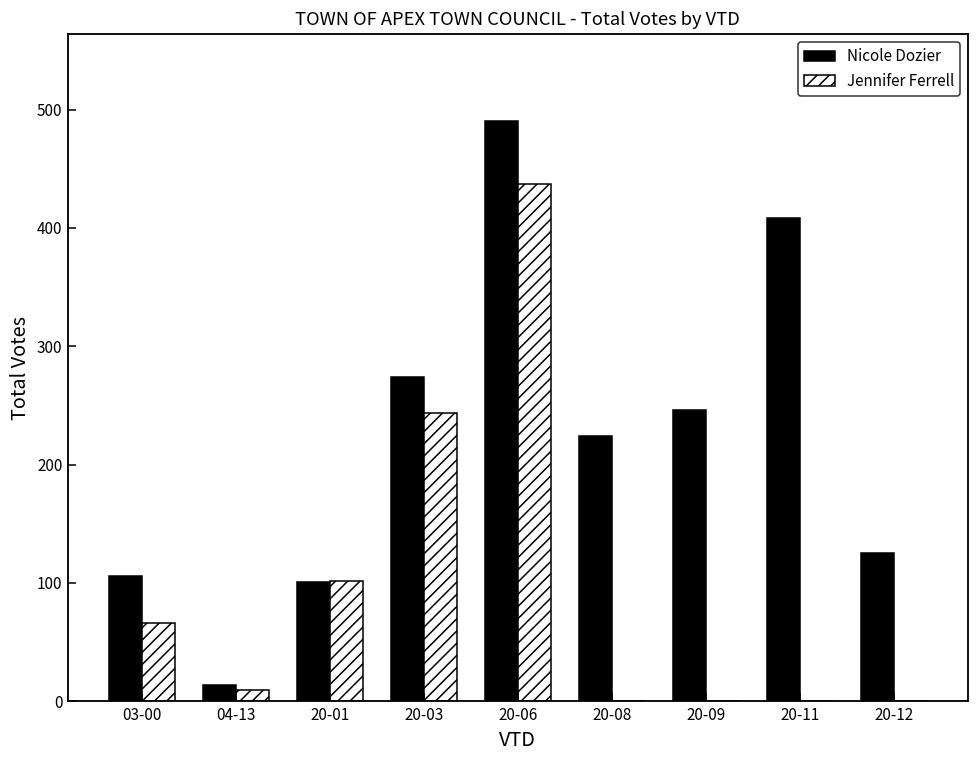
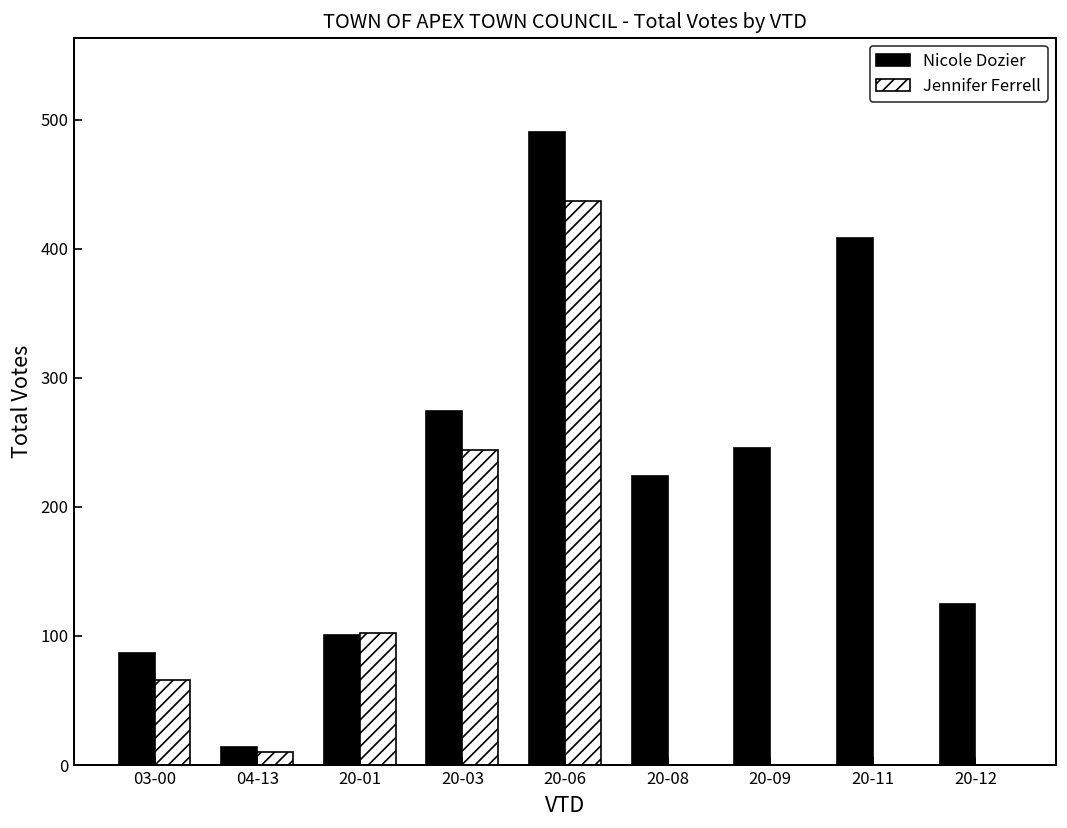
  {
    "Nicole Dozier": {
-     "03-00": 106,
+     "03-00": 87,
      "04-13": 14,
      "20-01": 101,
      "20-03": 274,
      "20-06": 490,
      "20-08": 224,
      "20-09": 246,
      "20-11": 408,
      "20-12": 125
    },
    "Jennifer Ferrell": {
      "03-00": 66,
      "04-13": 10,
      "20-01": 102,
      "20-03": 244,
      "20-06": 437,
      "20-08": 0,
      "20-09": 0,
      "20-11": 0,
      "20-12": 0
    }
  }
